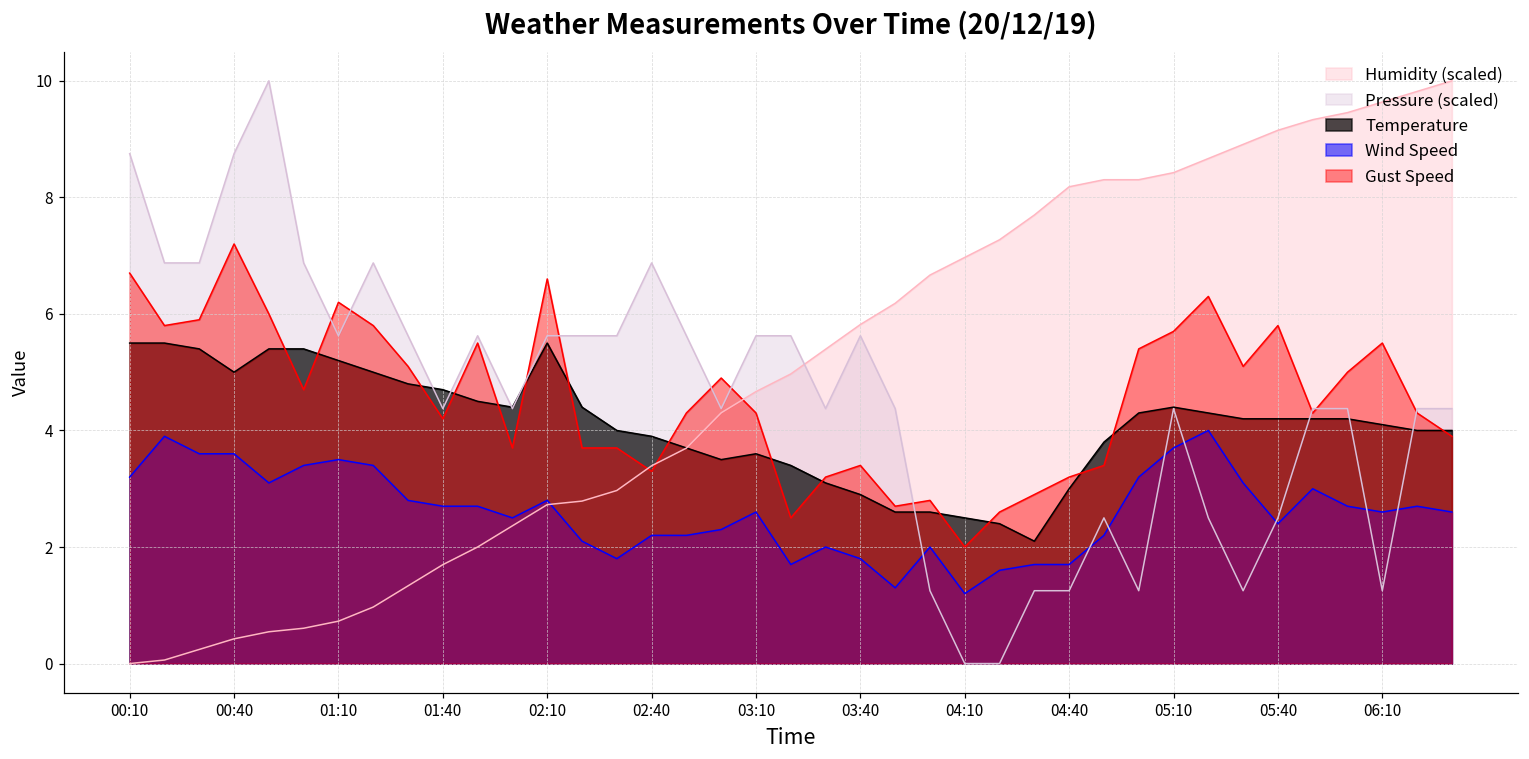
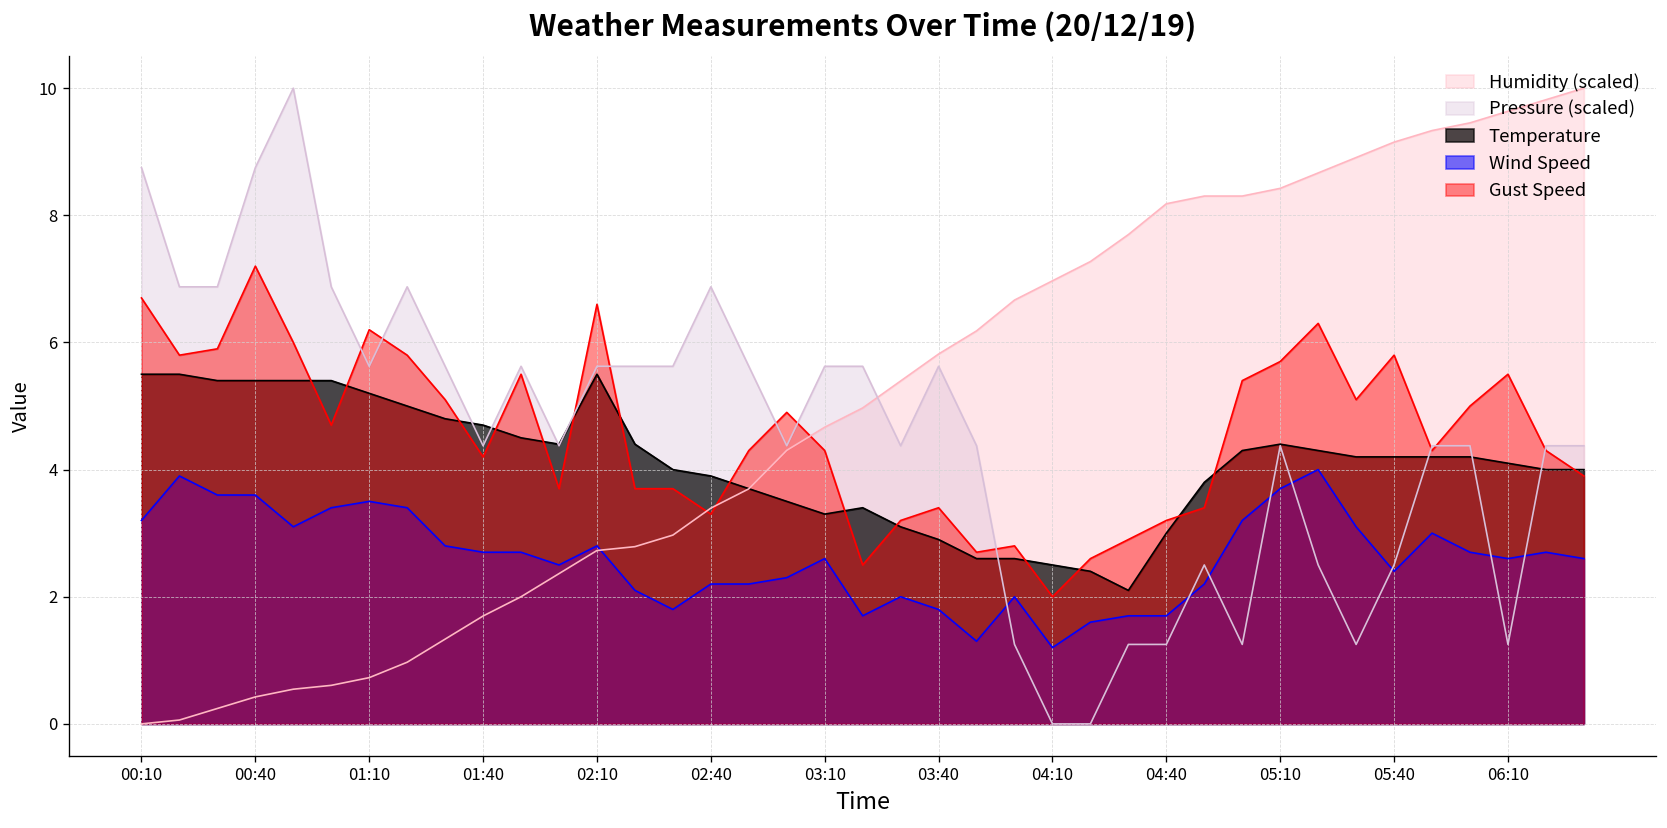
  {
    "Temperature": {
      "00:10": 5.5,
-     "00:40": 5.0,
+     "00:40": 5.4,
      "01:10": 5.2,
      "01:40": 4.7,
      "02:10": 5.5,
      "02:40": 3.9,
-     "03:10": 3.6,
+     "03:10": 3.3,
      "03:40": 2.9,
      "04:10": 2.5,
      "04:40": 3.0,
      "05:40": 4.2,
      "06:10": 4.1
    },
    "Wind Speed": {
      "00:10": 3.2,
      "00:40": 3.6,
      "01:10": 3.5,
      "01:40": 2.7,
      "02:10": 2.8,
      "02:40": 2.2,
      "03:10": 2.6,
      "03:40": 1.8,
      "04:10": 1.2,
      "04:40": 1.7,
      "05:10": 3.7,
      "05:40": 2.4,
      "06:10": 2.6
    },
    "Gust Speed": {
      "00:10": 6.7,
      "00:40": 7.2,
      "01:10": 6.2,
      "01:40": 4.2,
      "02:10": 6.6,
      "02:40": 3.3,
      "03:10": 4.3,
      "03:40": 3.4,
      "04:10": 2.0,
      "04:40": 3.2,
      "05:10": 5.7,
      "05:40": 5.8,
      "06:10": 5.5
    }
  }
